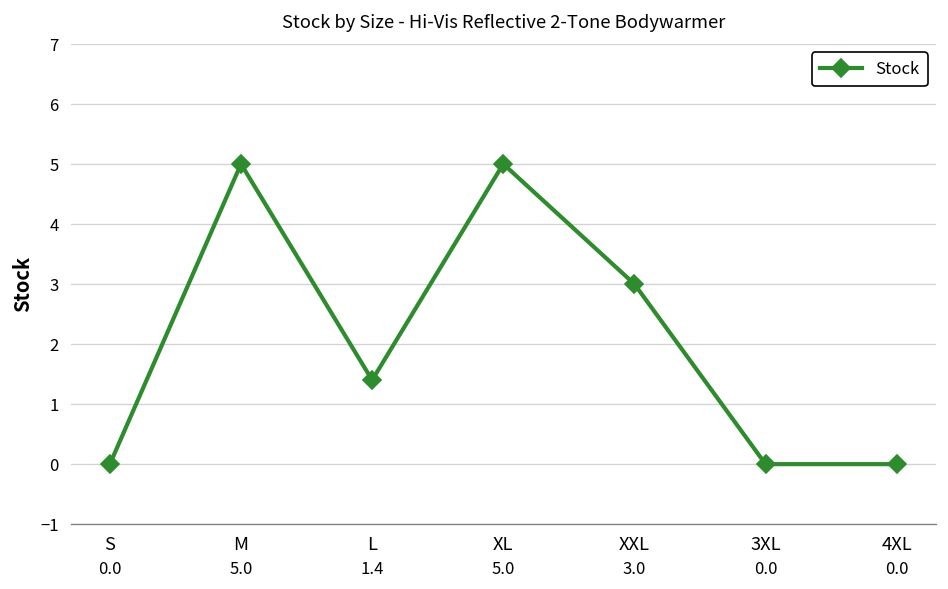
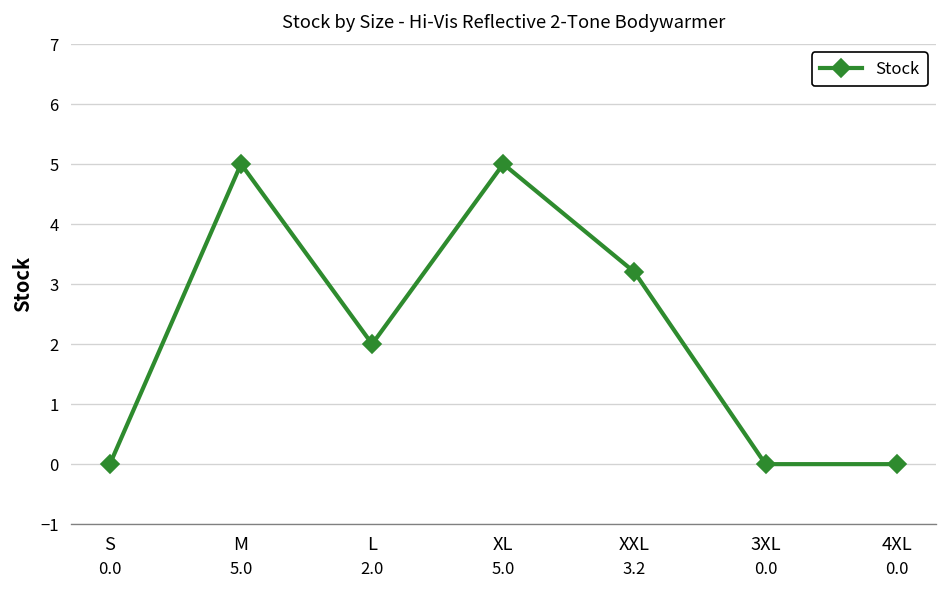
  {
-   "L": 1.4,
-   "XXL": 3.0
+   "L": 2.0,
+   "XXL": 3.2
  }
